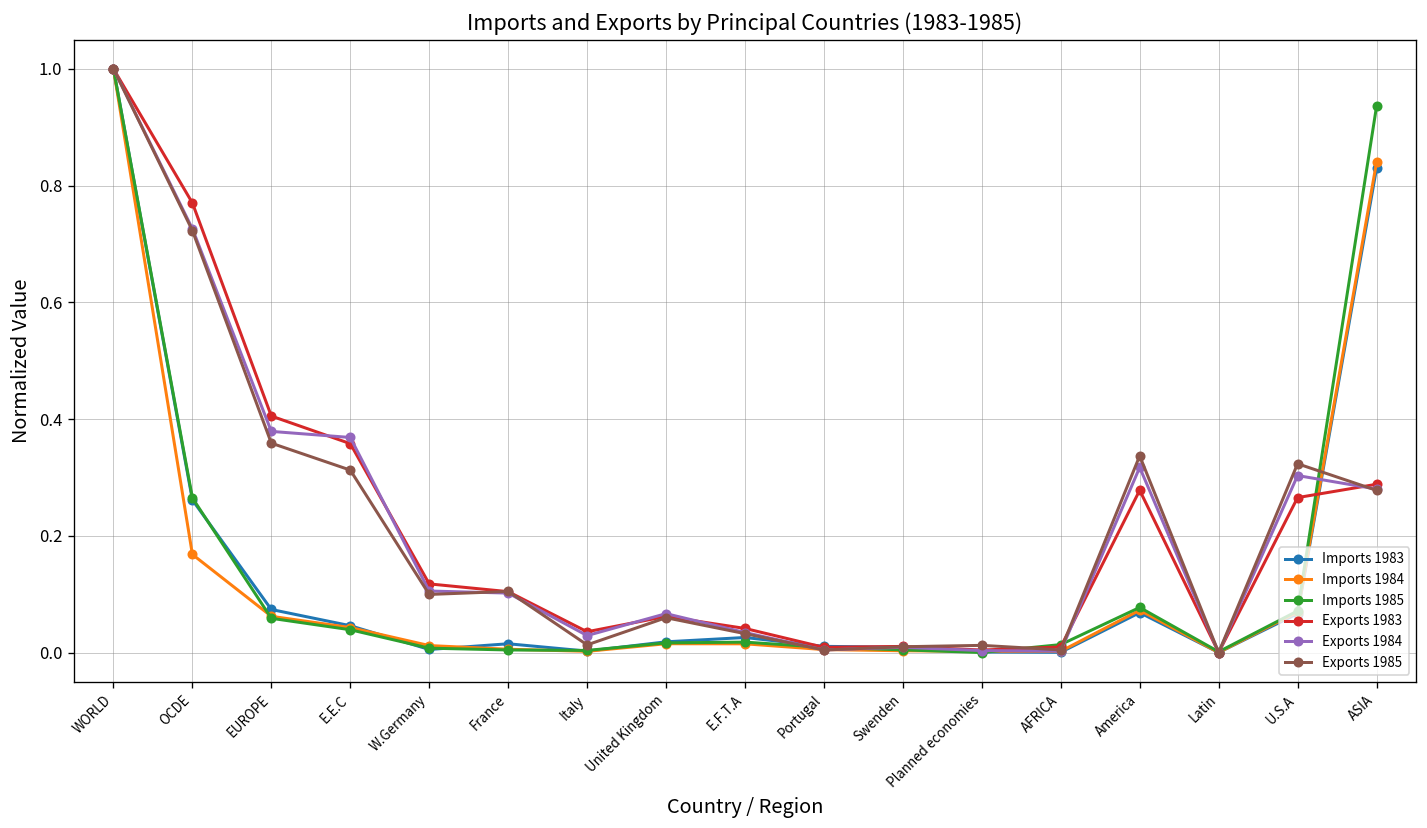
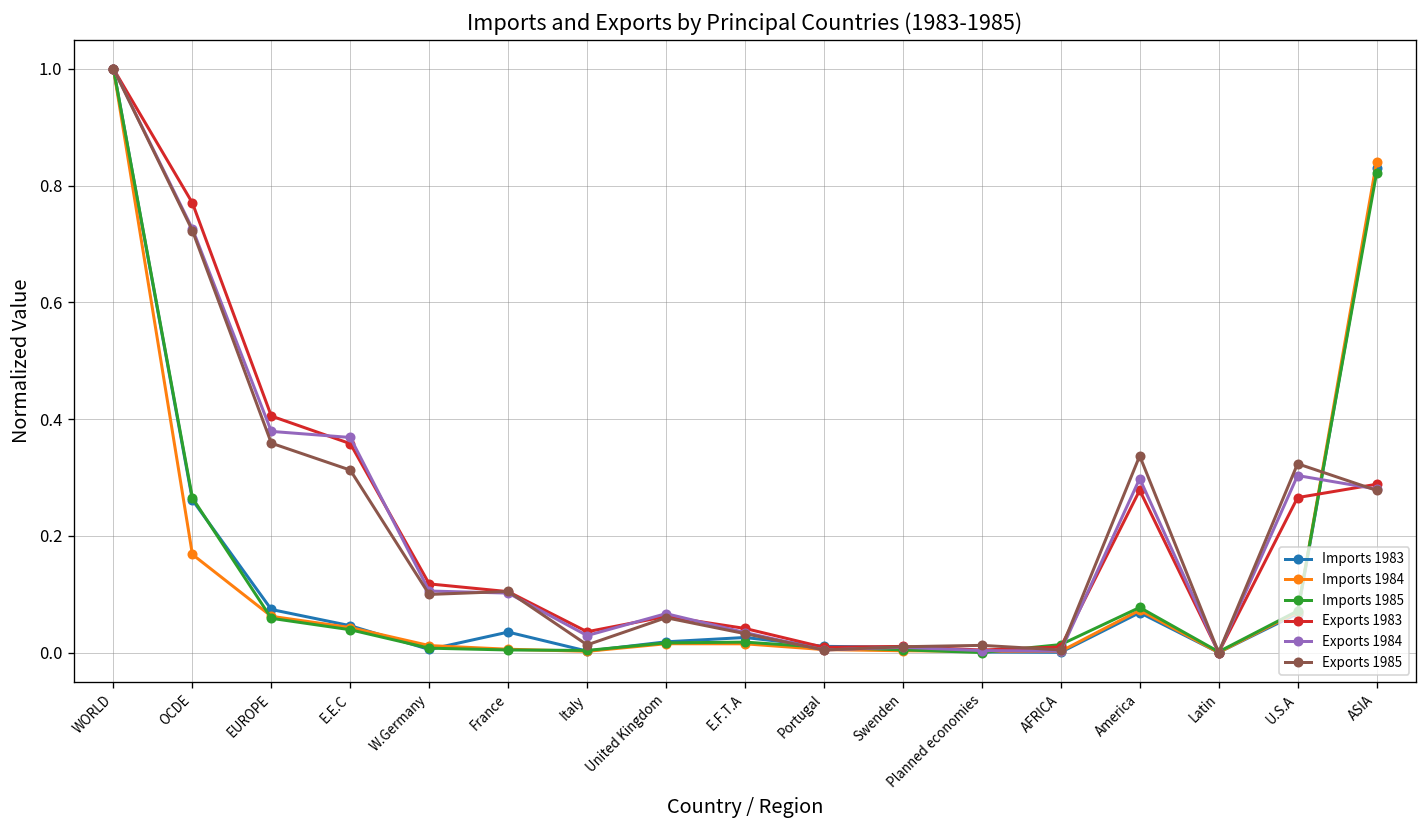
  {
    "Imports 1983": {
      "EUROPE": 0.07,
-     "France": 0.02,
+     "France": 0.04,
      "E.F.T.A": 0.03,
      "ASIA": 0.83
    },
    "Imports 1984": {
      "OCDE": 0.17,
      "ASIA": 0.84
    },
    "Imports 1985": {
-     "ASIA": 0.94
+     "ASIA": 0.82
    },
    "Exports 1983": {
      "OCDE": 0.77,
      "EUROPE": 0.41,
      "E.E.C": 0.36,
      "W.Germany": 0.12,
      "Italy": 0.04,
      "E.F.T.A": 0.04,
      "America": 0.28,
      "U.S.A": 0.27,
      "ASIA": 0.29
    },
    "Exports 1984": {
      "EUROPE": 0.38,
      "E.E.C": 0.37,
      "W.Germany": 0.11,
      "Italy": 0.03,
-     "America": 0.32,
+     "America": 0.30,
      "U.S.A": 0.30
    },
    "Exports 1985": {
      "EUROPE": 0.36,
      "E.E.C": 0.31,
      "W.Germany": 0.10,
      "Italy": 0.01,
      "Planned economies": 0.01,
      "America": 0.34,
      "U.S.A": 0.32
    }
  }
